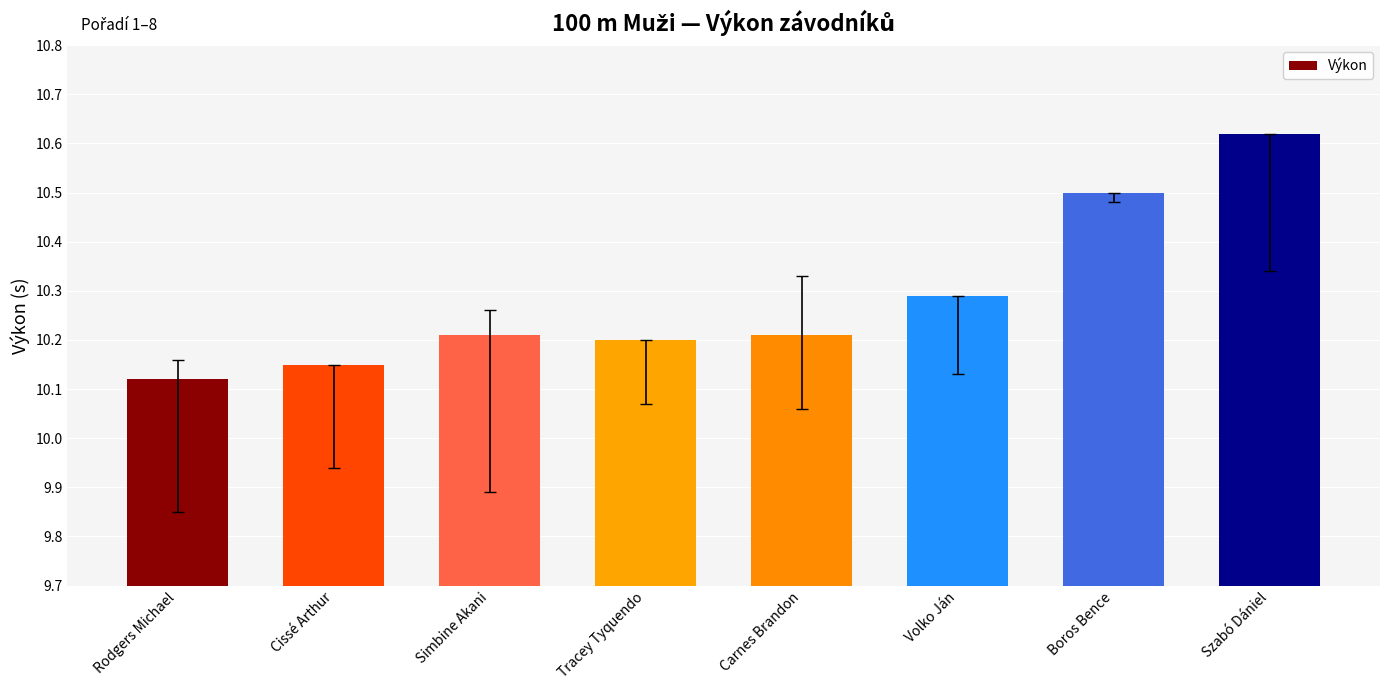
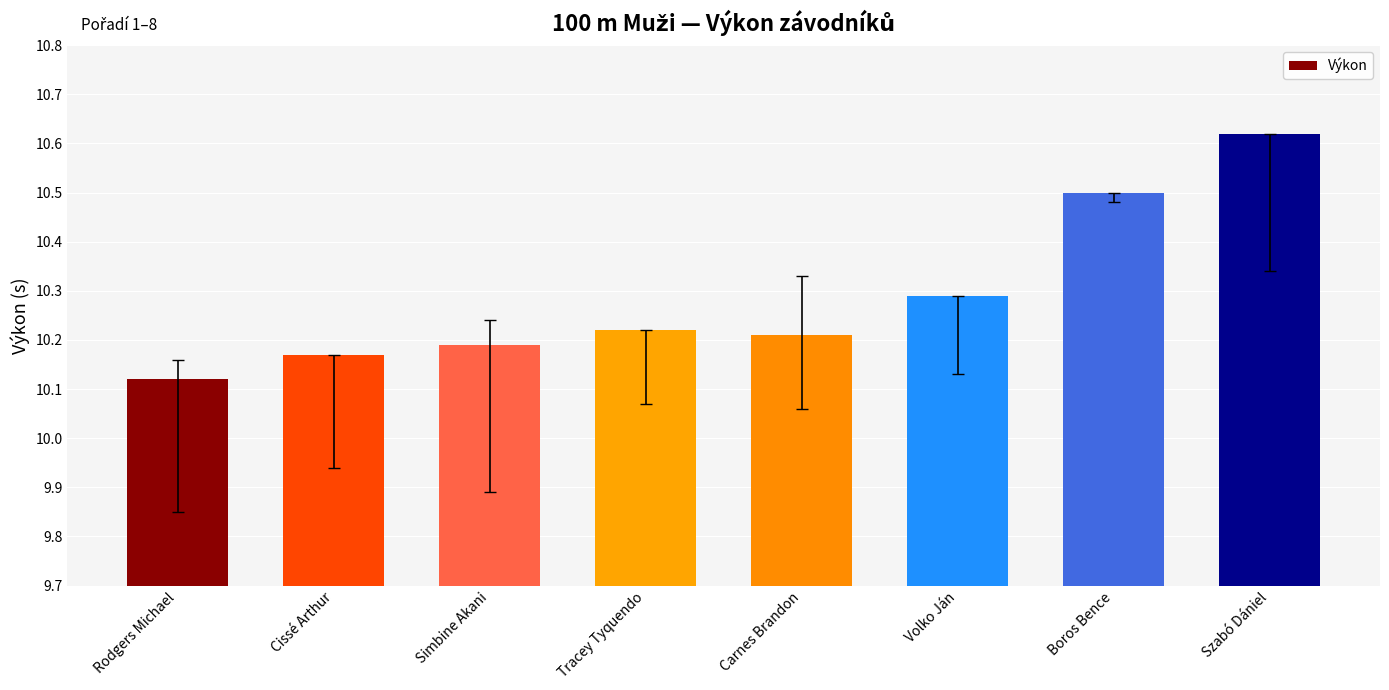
  {
    "Výkon": {
      "Rodgers Michael": 10.12,
-     "Cissé Arthur": 10.15,
-     "Simbine Akani": 10.21,
-     "Tracey Tyquendo": 10.20,
+     "Cissé Arthur": 10.17,
+     "Simbine Akani": 10.19,
+     "Tracey Tyquendo": 10.22,
      "Carnes Brandon": 10.21,
      "Volko Ján": 10.29,
      "Boros Bence": 10.50,
      "Szabó Dániel": 10.62
    }
  }
